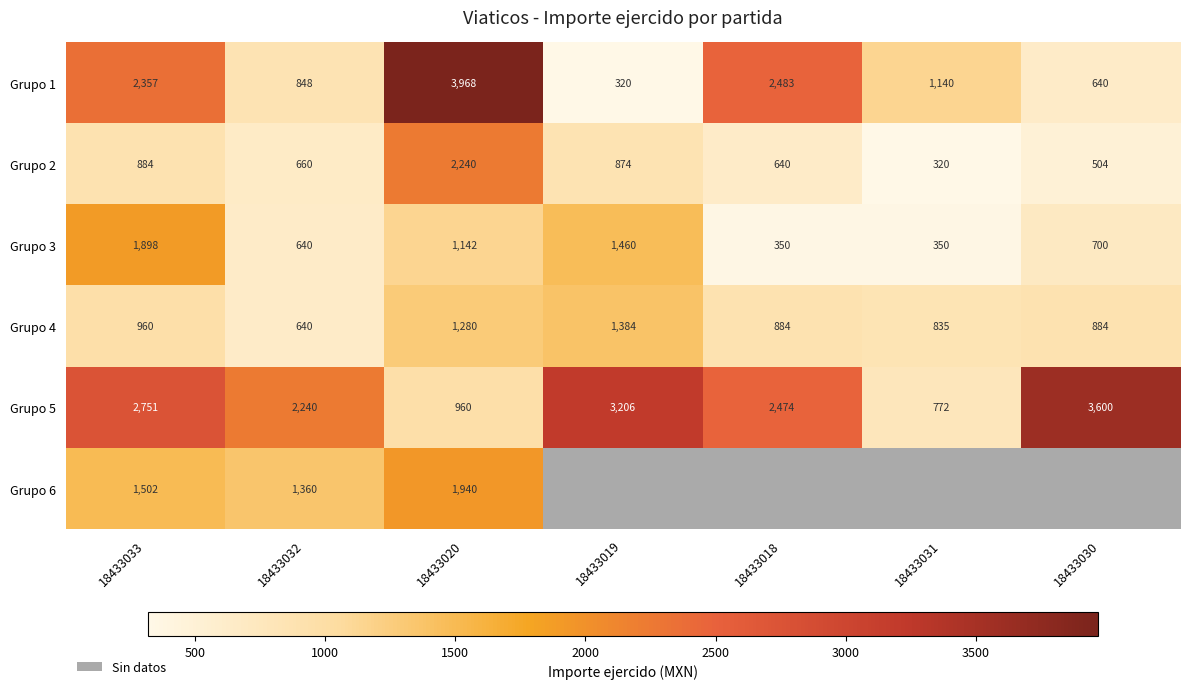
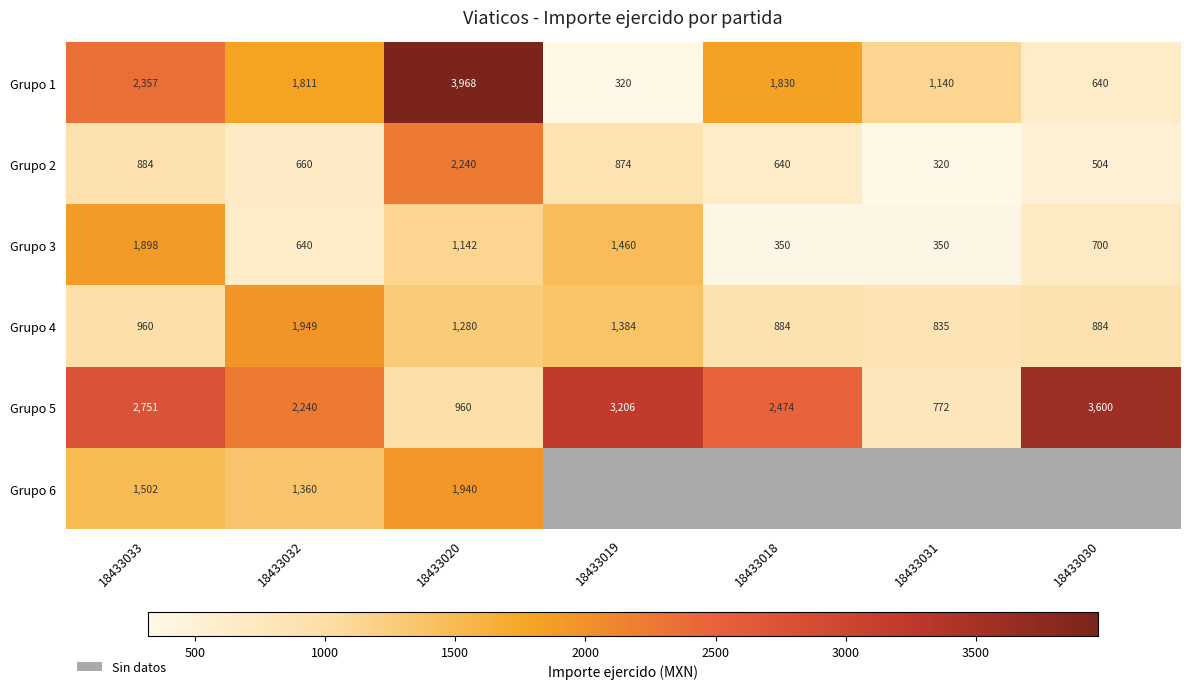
  {
    "Grupo 1": {
      "18433033": "2,357",
-     "18433032": "848",
+     "18433032": "1,811",
      "18433020": "3,968",
      "18433019": "320",
-     "18433018": "2,483",
+     "18433018": "1,830",
      "18433031": "1,140",
      "18433030": "640"
    },
    "Grupo 2": {
      "18433033": "884",
      "18433032": "660",
      "18433020": "2,240",
      "18433019": "874",
      "18433018": "640",
      "18433031": "320",
      "18433030": "504"
    },
    "Grupo 3": {
      "18433033": "1,898",
      "18433032": "640",
      "18433020": "1,142",
      "18433019": "1,460",
      "18433018": "350",
      "18433031": "350",
      "18433030": "700"
    },
    "Grupo 4": {
      "18433033": "960",
-     "18433032": "640",
+     "18433032": "1,949",
      "18433020": "1,280",
      "18433019": "1,384",
      "18433018": "884",
      "18433031": "835",
      "18433030": "884"
    },
    "Grupo 5": {
      "18433033": "2,751",
      "18433032": "2,240",
      "18433020": "960",
      "18433019": "3,206",
      "18433018": "2,474",
      "18433031": "772",
      "18433030": "3,600"
    },
    "Grupo 6": {
      "18433033": "1,502",
      "18433032": "1,360",
      "18433020": "1,940"
    }
  }
